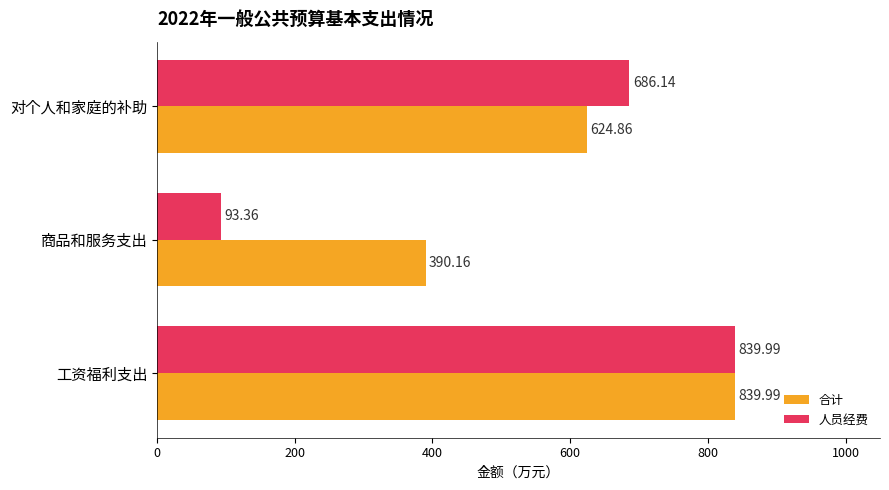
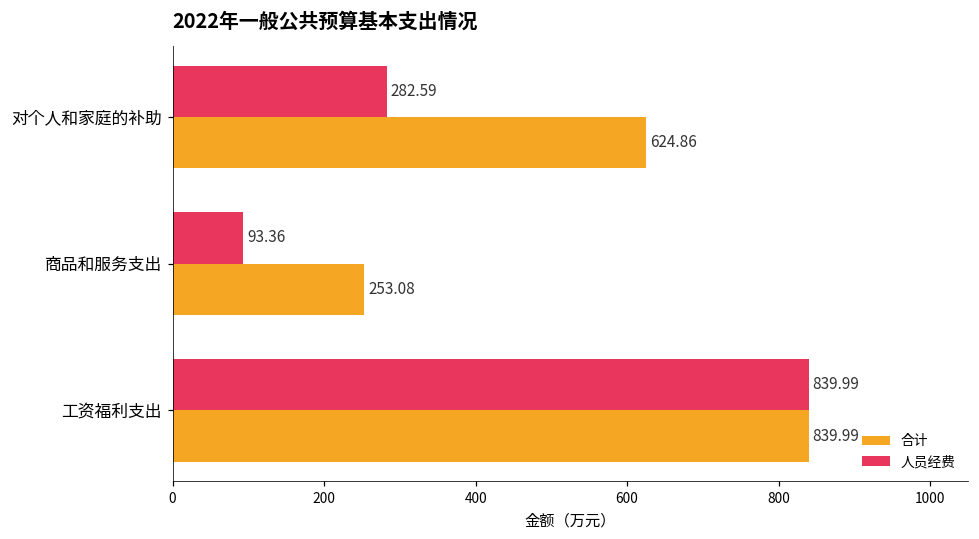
  {
    "合计": {
      "对个人和家庭的补助": 624.86,
-     "商品和服务支出": 390.16,
+     "商品和服务支出": 253.08,
      "工资福利支出": 839.99
    },
    "人员经费": {
-     "对个人和家庭的补助": 686.14,
+     "对个人和家庭的补助": 282.59,
      "商品和服务支出": 93.36,
      "工资福利支出": 839.99
    }
  }
